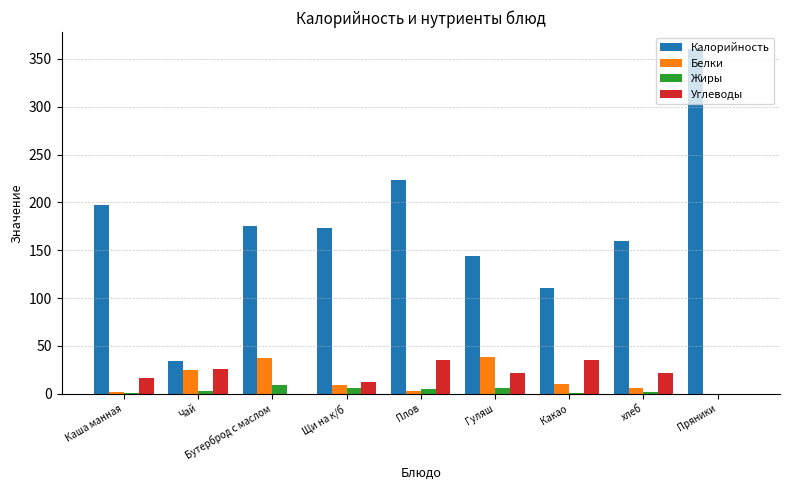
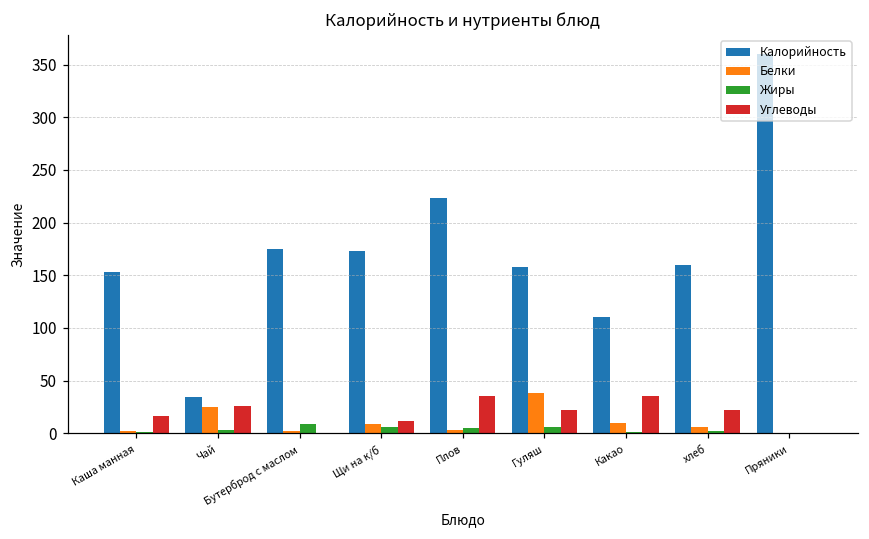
  {
    "Калорийность": {
-     "Каша манная": 200,
+     "Каша манная": 150,
      "Чай": 30,
      "Бутерброд с маслом": 180,
      "Щи на к/б": 170,
      "Плов": 220,
-     "Гуляш": 140,
+     "Гуляш": 160,
      "Какао": 110,
      "хлеб": 160
    },
    "Белки": {
      "Чай": 30,
-     "Бутерброд с маслом": 40,
+     "Бутерброд с маслом": 0,
      "Щи на к/б": 10,
      "Плов": 0,
      "Гуляш": 40,
      "Какао": 10,
      "хлеб": 10,
      "Пряники": 0
    },
    "Жиры": {
      "Чай": 0,
      "Бутерброд с маслом": 10,
      "Щи на к/б": 10,
      "Плов": 10,
      "Гуляш": 10,
      "Пряники": 0
    },
    "Углеводы": {
      "Каша манная": 20,
      "Чай": 30,
      "Бутерброд с маслом": 0,
      "Щи на к/б": 10,
      "Плов": 40,
      "Гуляш": 20,
      "Какао": 40,
      "хлеб": 20,
      "Пряники": 0
    }
  }
